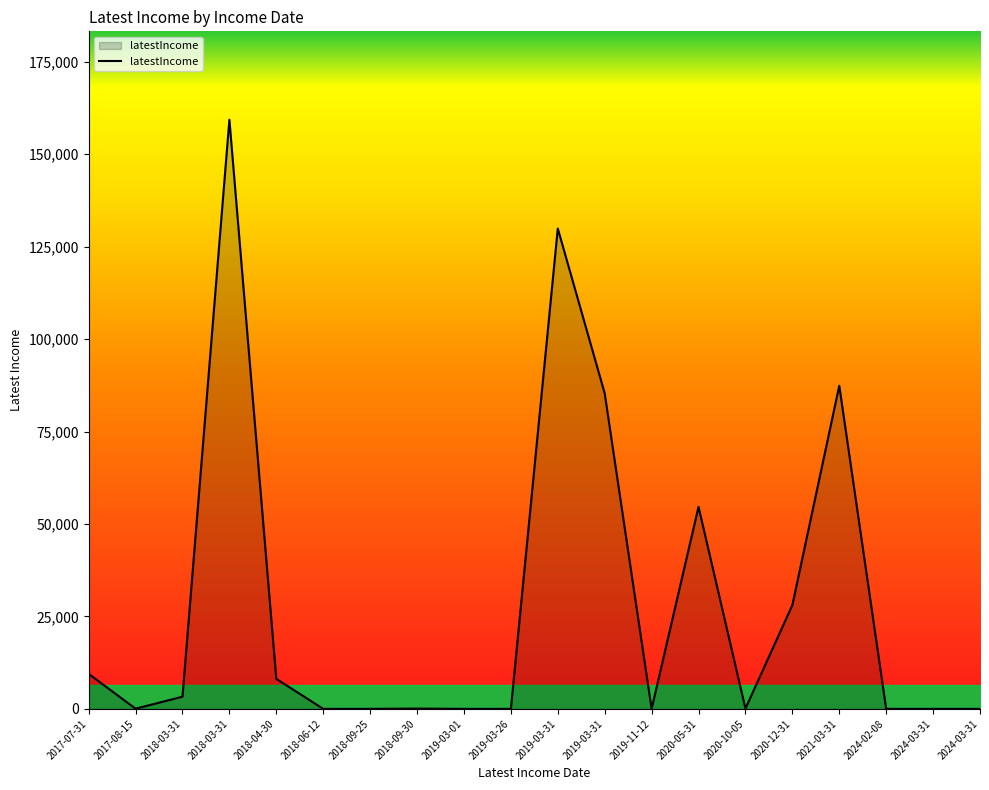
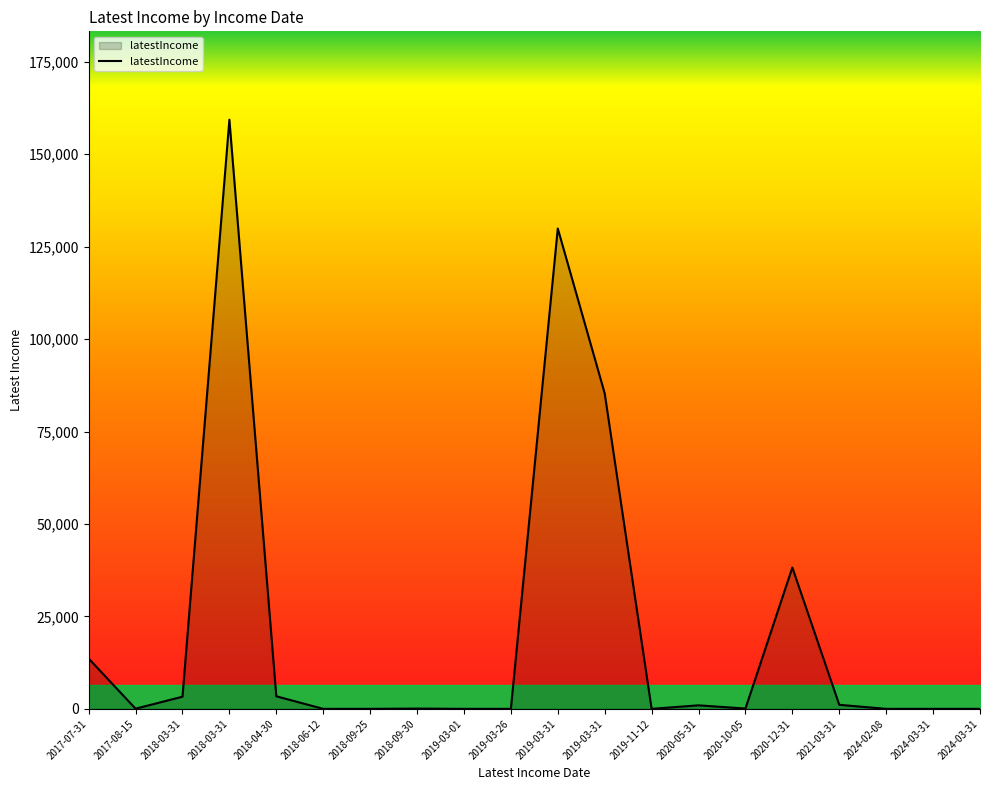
  {
    "latestIncome": {
-     "2017-07-31": "9,000",
+     "2017-07-31": "14,000",
      "2017-08-15": "0",
-     "2018-04-30": "8,000",
+     "2018-04-30": "3,000",
      "2018-06-12": "0",
      "2018-09-25": "0",
      "2018-09-30": "0",
      "2019-03-01": "0",
      "2019-03-26": "0",
      "2019-11-12": "0",
-     "2020-05-31": "55,000",
+     "2020-05-31": "1,000",
      "2020-10-05": "0",
-     "2020-12-31": "28,000",
-     "2021-03-31": "87,000",
+     "2020-12-31": "38,000",
+     "2021-03-31": "1,000",
      "2024-02-08": "0"
    }
  }
